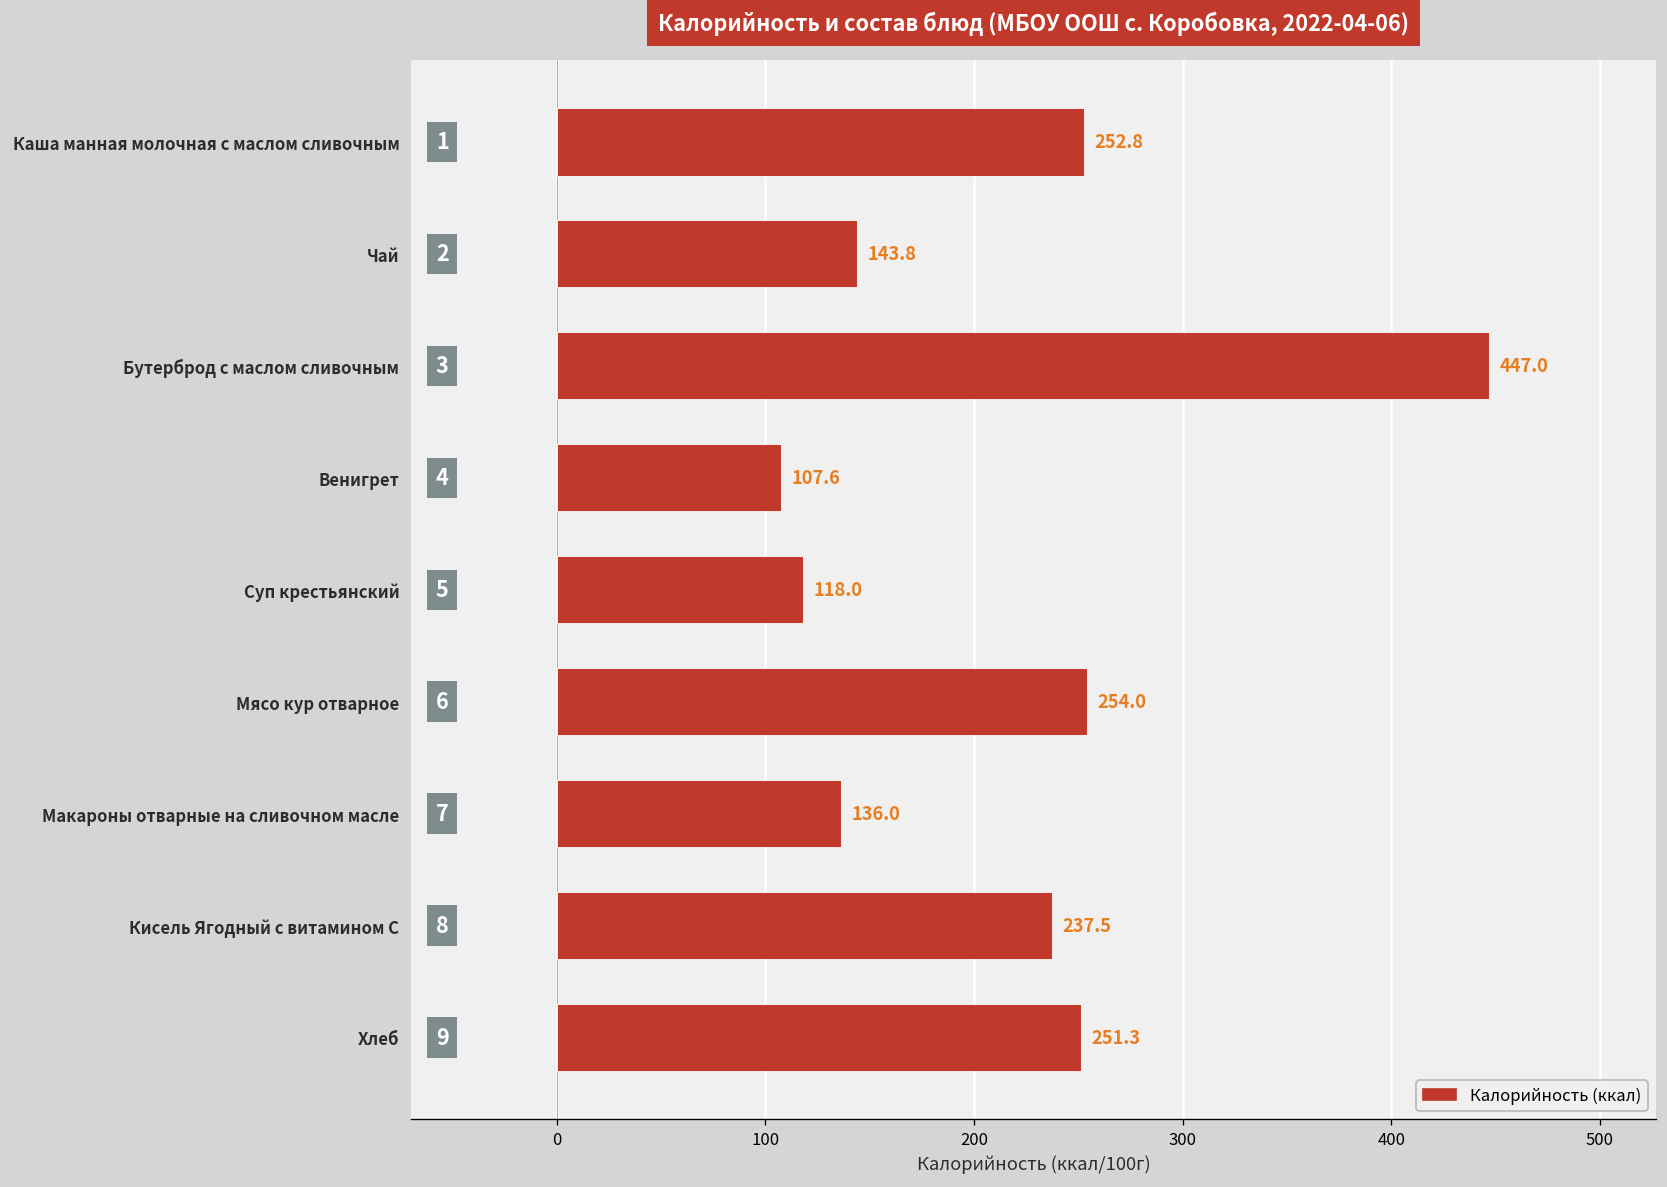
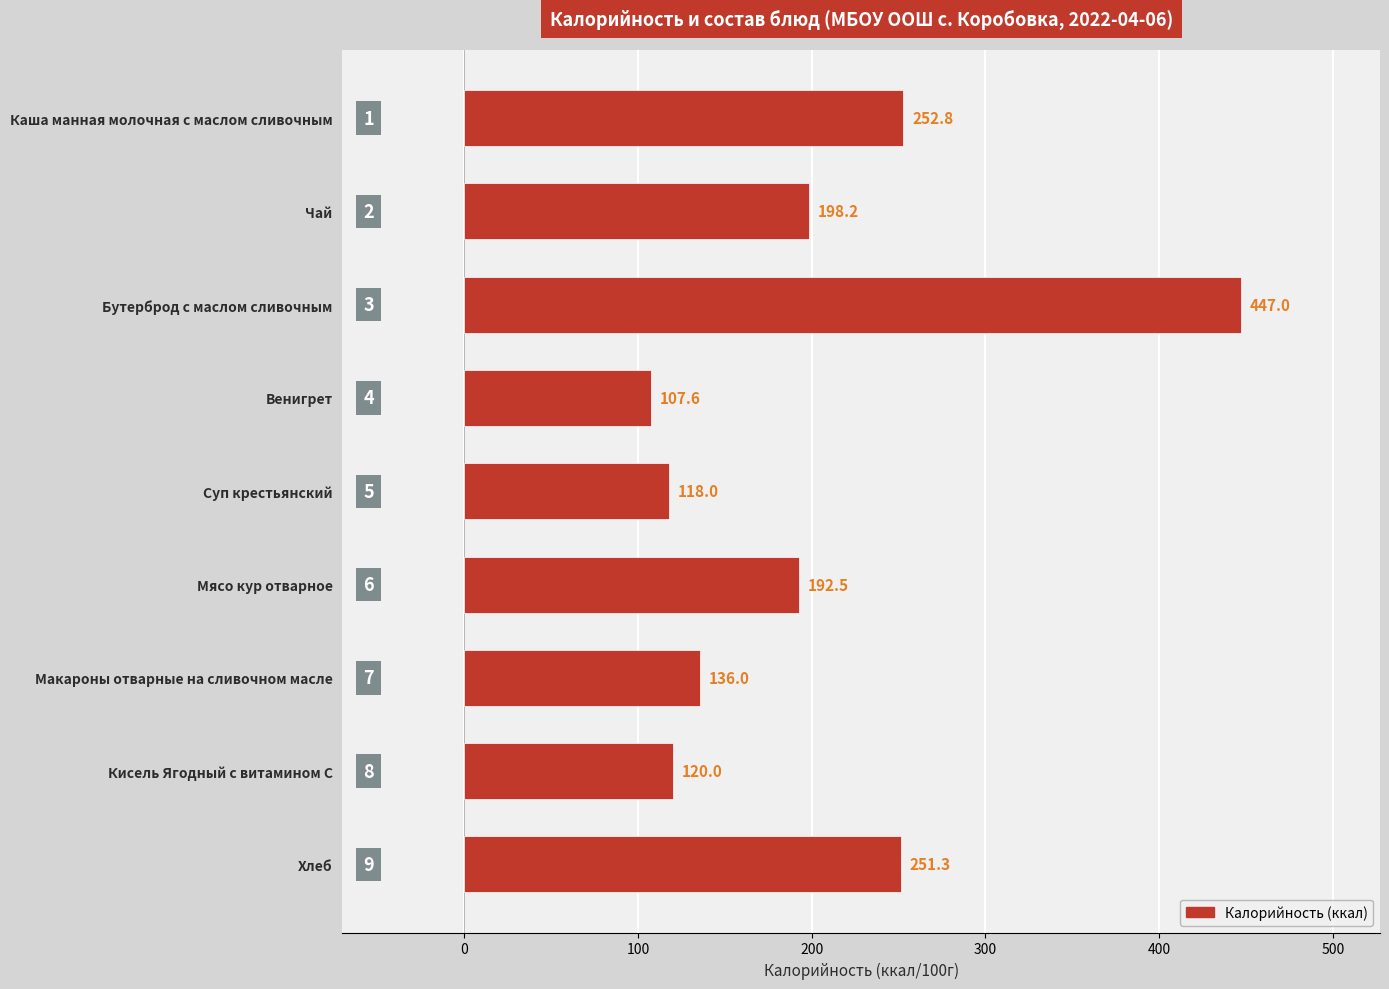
  {
    "Каша манная молочная с маслом сливочным": 252.8,
-   "Чай": 143.8,
+   "Чай": 198.2,
    "Бутерброд с маслом сливочным": 447.0,
    "Венигрет": 107.6,
    "Суп крестьянский": 118.0,
-   "Мясо кур отварное": 254.0,
+   "Мясо кур отварное": 192.5,
    "Макароны отварные на сливочном масле": 136.0,
-   "Кисель Ягодный с витамином С": 237.5,
+   "Кисель Ягодный с витамином С": 120.0,
    "Хлеб": 251.3
  }
